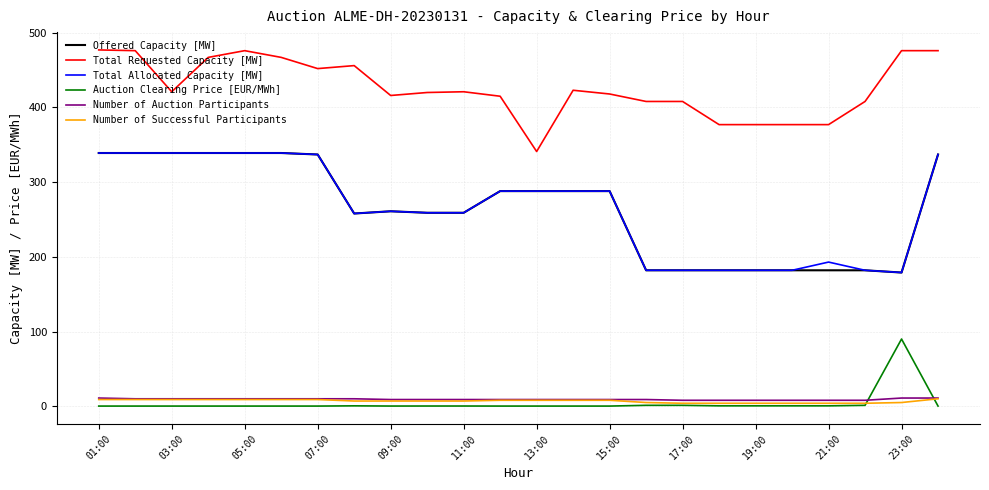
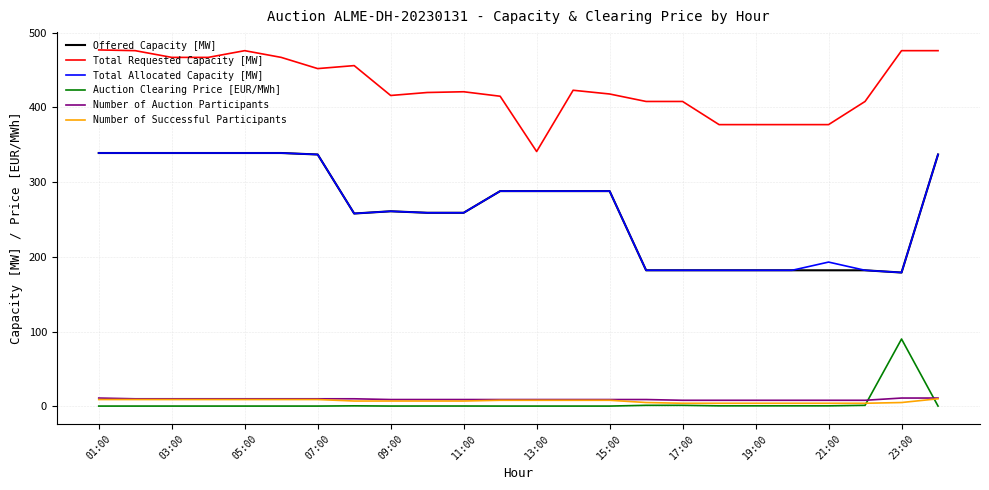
  {
    "Offered Capacity [MW]": {
      "21:00": 180
    },
    "Total Requested Capacity [MW]": {
      "01:00": 480,
-     "03:00": 420,
+     "03:00": 470,
      "05:00": 480,
      "07:00": 450,
      "09:00": 420,
      "11:00": 420,
      "13:00": 340,
      "15:00": 420,
      "17:00": 410,
      "19:00": 380,
      "21:00": 380,
      "23:00": 480
    },
    "Total Allocated Capacity [MW]": {
      "21:00": 190
    },
    "Auction Clearing Price [EUR/MWh]": {
      "01:00": 0,
      "03:00": 0,
      "05:00": 0,
      "07:00": 0,
      "09:00": 0,
      "11:00": 0,
      "13:00": 0,
      "15:00": 0,
      "23:00": 90
    },
    "Number of Auction Participants": {
      "17:00": 10,
      "19:00": 10,
      "21:00": 10,
      "23:00": 10
    },
    "Number of Successful Participants": {
      "23:00": 10
    }
  }
